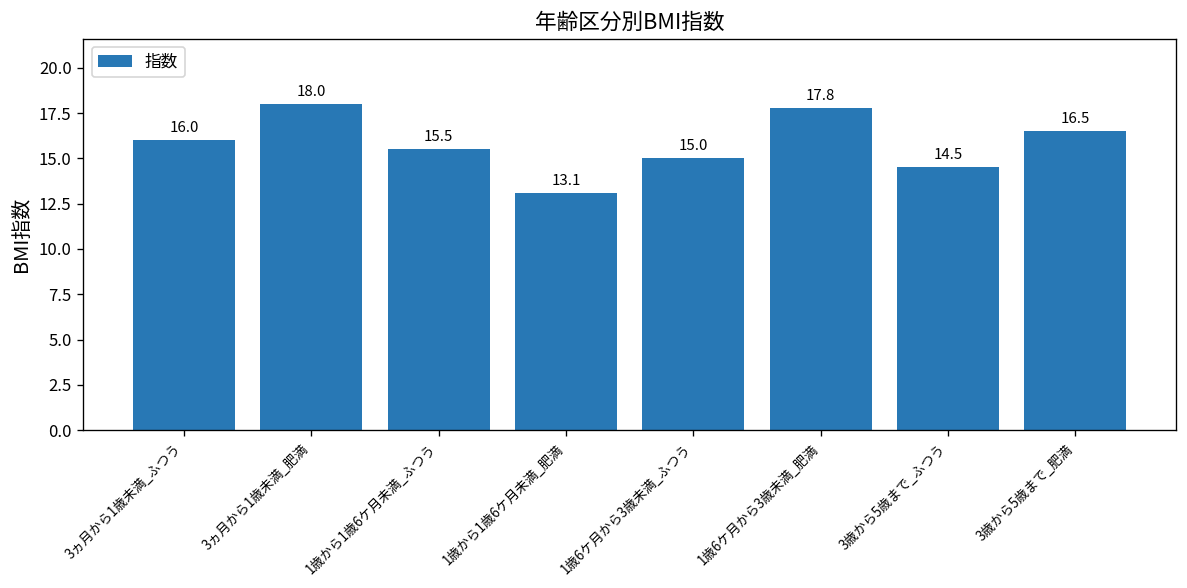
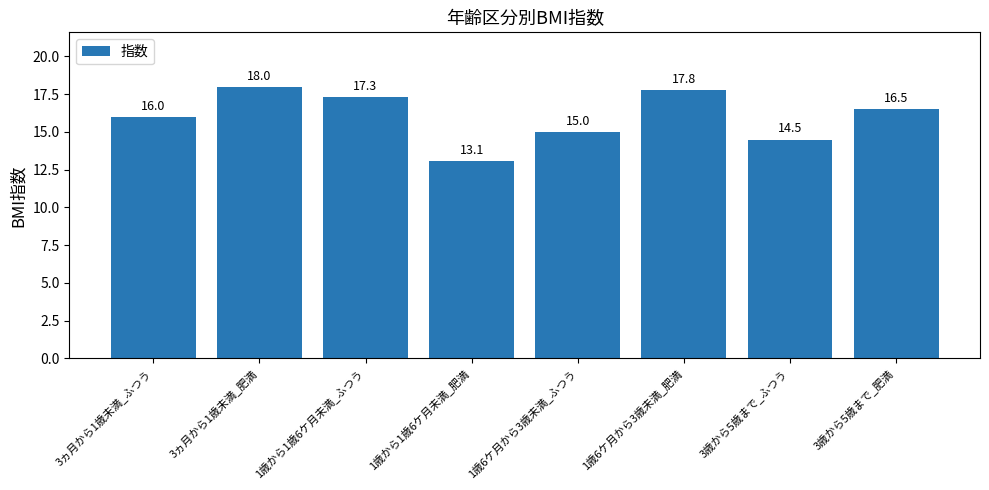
  {
    "3ヵ月から1歳未満_ふつう": 16.0,
    "3ヵ月から1歳未満_肥満": 18.0,
-   "1歳から1歳6ケ月未満_ふつう": 15.5,
+   "1歳から1歳6ケ月未満_ふつう": 17.3,
    "1歳から1歳6ケ月未満_肥満": 13.1,
    "1歳6ケ月から3歳未満_ふつう": 15.0,
    "1歳6ケ月から3歳未満_肥満": 17.8,
    "3歳から5歳まで_ふつう": 14.5,
    "3歳から5歳まで_肥満": 16.5
  }
